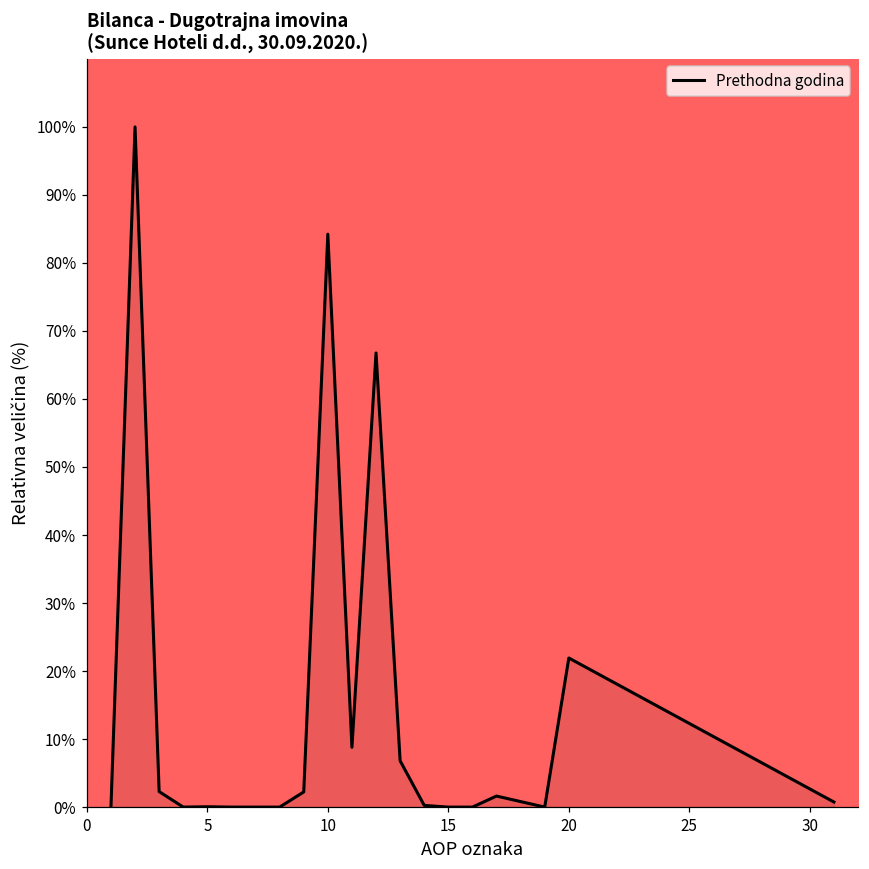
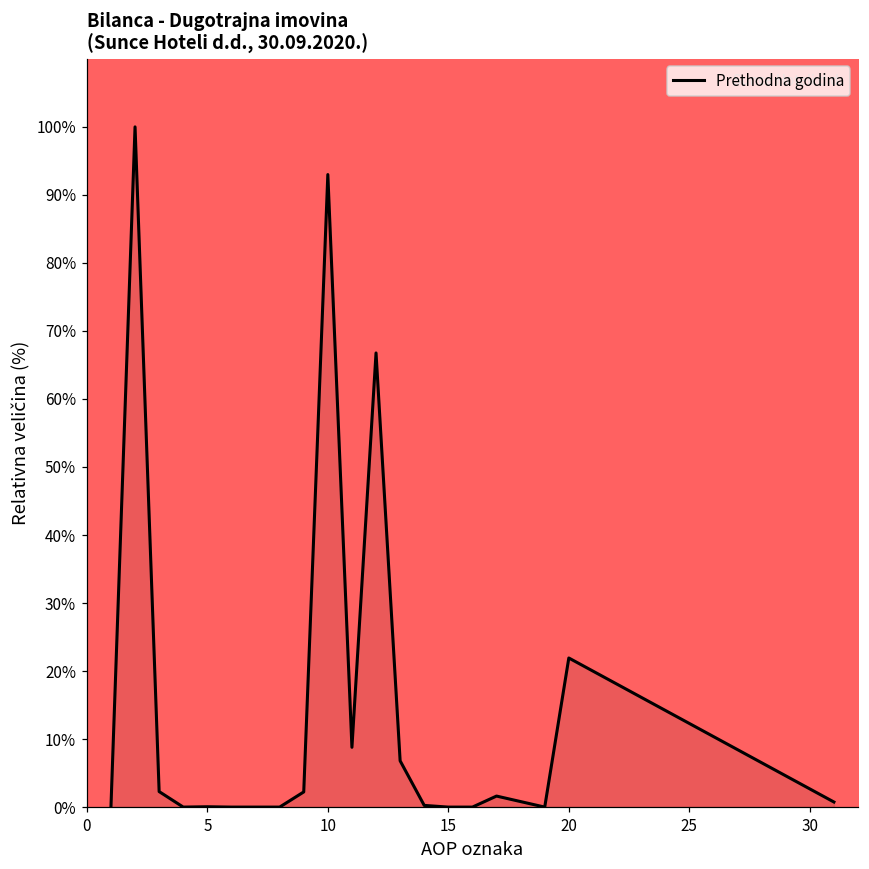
  {
    "5": "0%",
-   "10": "84%",
+   "10": "93%",
    "15": "0%",
    "20": "22%"
  }
